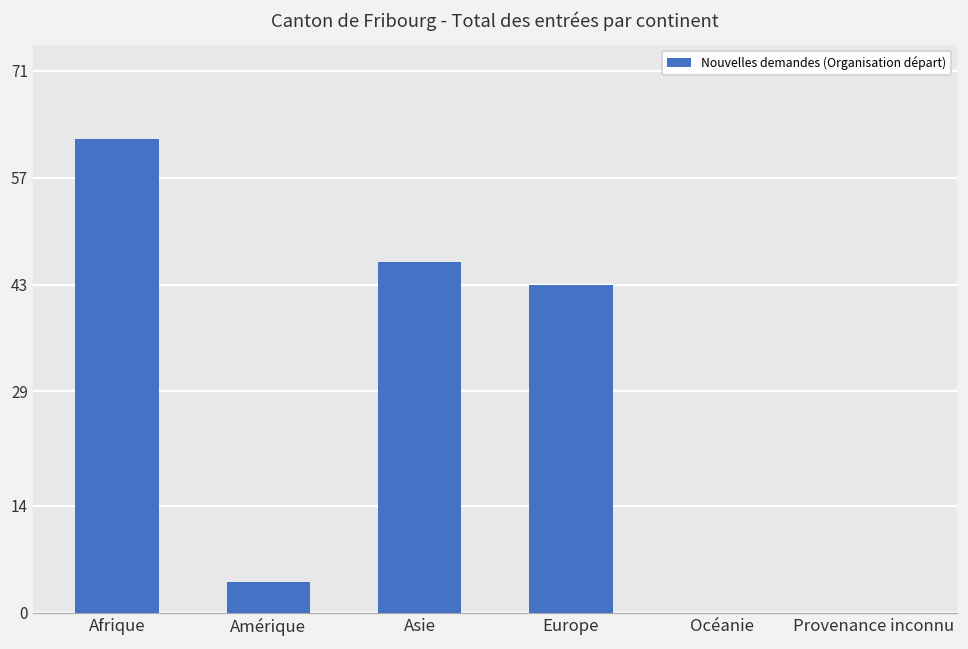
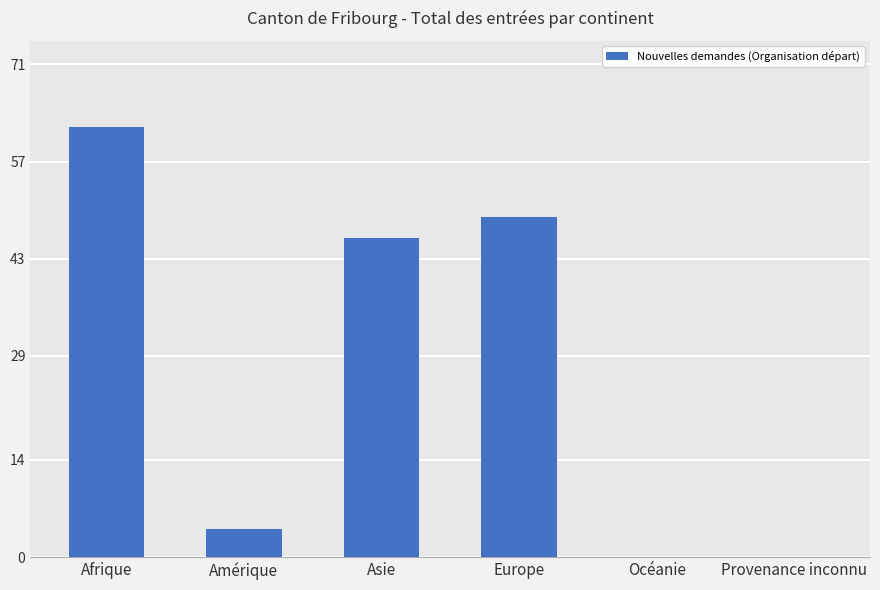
  {
    "Afrique": 62,
    "Amérique": 4,
    "Asie": 46,
-   "Europe": 43,
+   "Europe": 49,
    "Océanie": 0,
    "Provenance inconnu": 0
  }
